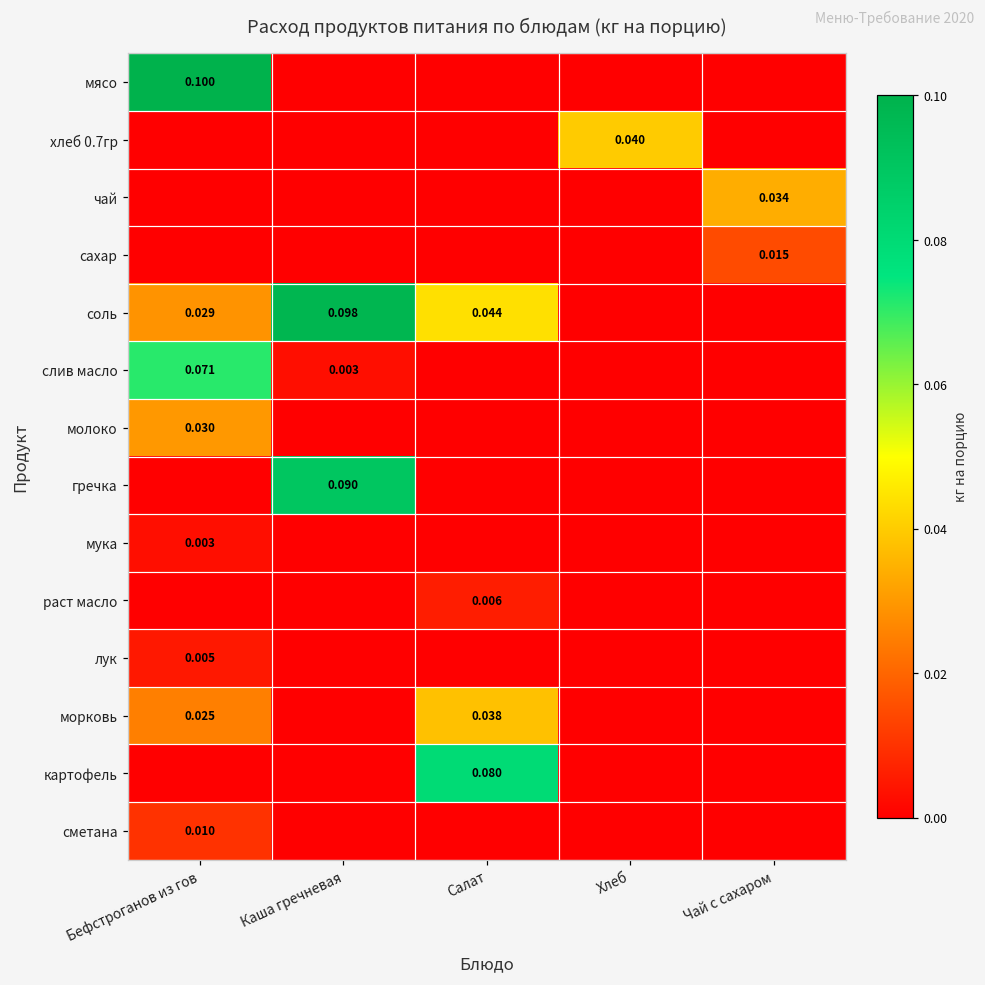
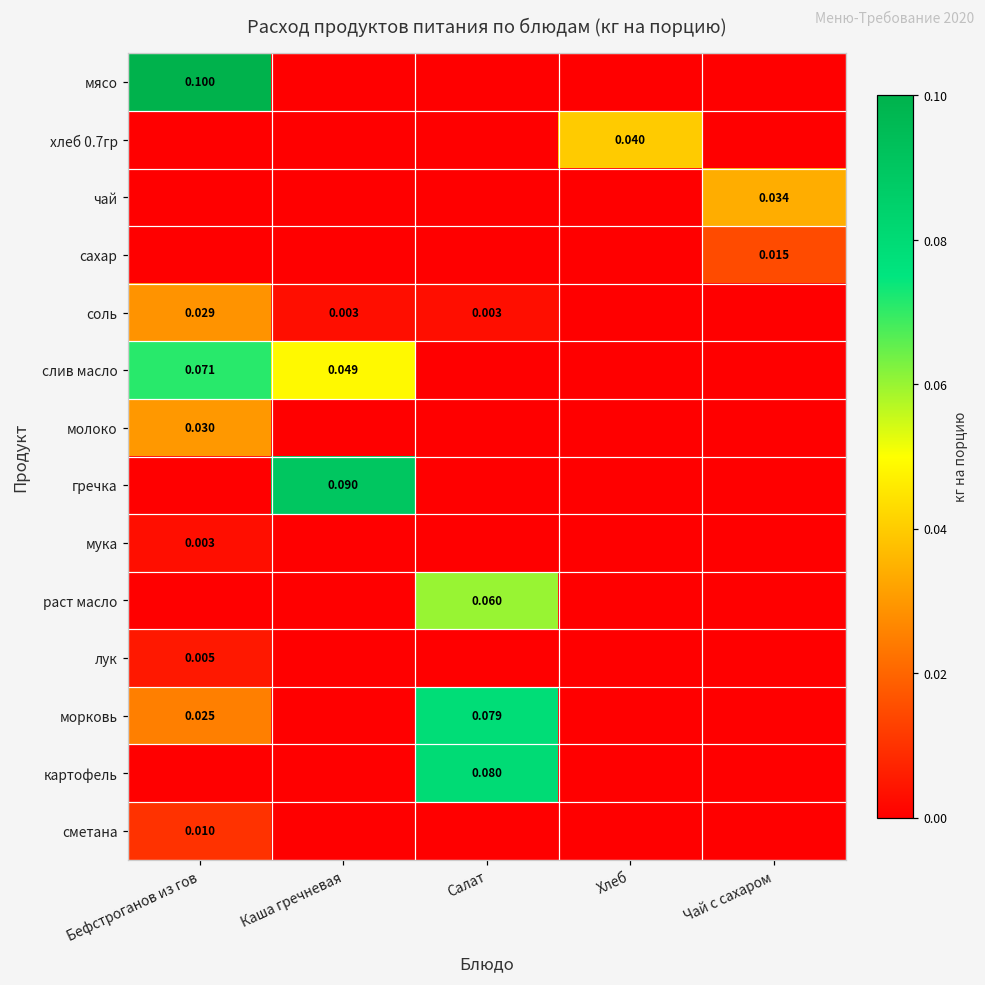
  {
    "мясо": {
      "Бефстроганов из гов": 0.100
    },
    "хлеб 0.7гр": {
      "Хлеб": 0.040
    },
    "чай": {
      "Чай с сахаром": 0.034
    },
    "сахар": {
      "Чай с сахаром": 0.015
    },
    "соль": {
      "Бефстроганов из гов": 0.029,
-     "Каша гречневая": 0.098,
-     "Салат": 0.044
+     "Каша гречневая": 0.003,
+     "Салат": 0.003
    },
    "слив масло": {
      "Бефстроганов из гов": 0.071,
-     "Каша гречневая": 0.003
+     "Каша гречневая": 0.049
    },
    "молоко": {
      "Бефстроганов из гов": 0.030
    },
    "гречка": {
      "Каша гречневая": 0.090
    },
    "мука": {
      "Бефстроганов из гов": 0.003
    },
    "раст масло": {
-     "Салат": 0.006
+     "Салат": 0.060
    },
    "лук": {
      "Бефстроганов из гов": 0.005
    },
    "морковь": {
      "Бефстроганов из гов": 0.025,
-     "Салат": 0.038
+     "Салат": 0.079
    },
    "картофель": {
      "Салат": 0.080
    },
    "сметана": {
      "Бефстроганов из гов": 0.010
    }
  }
